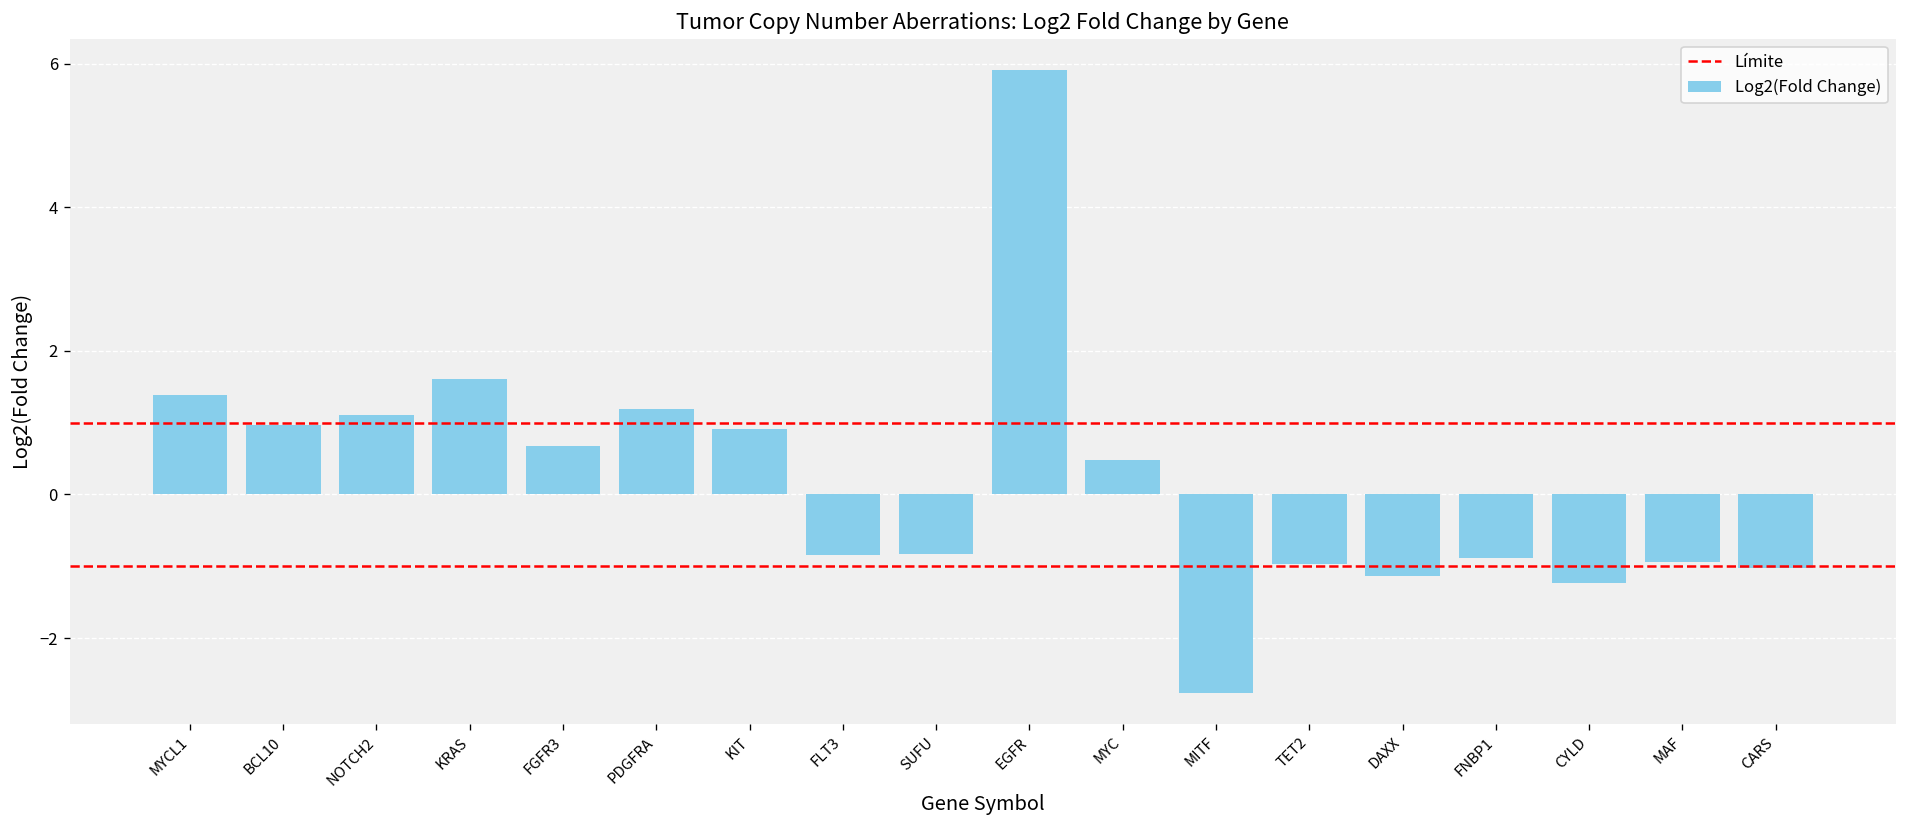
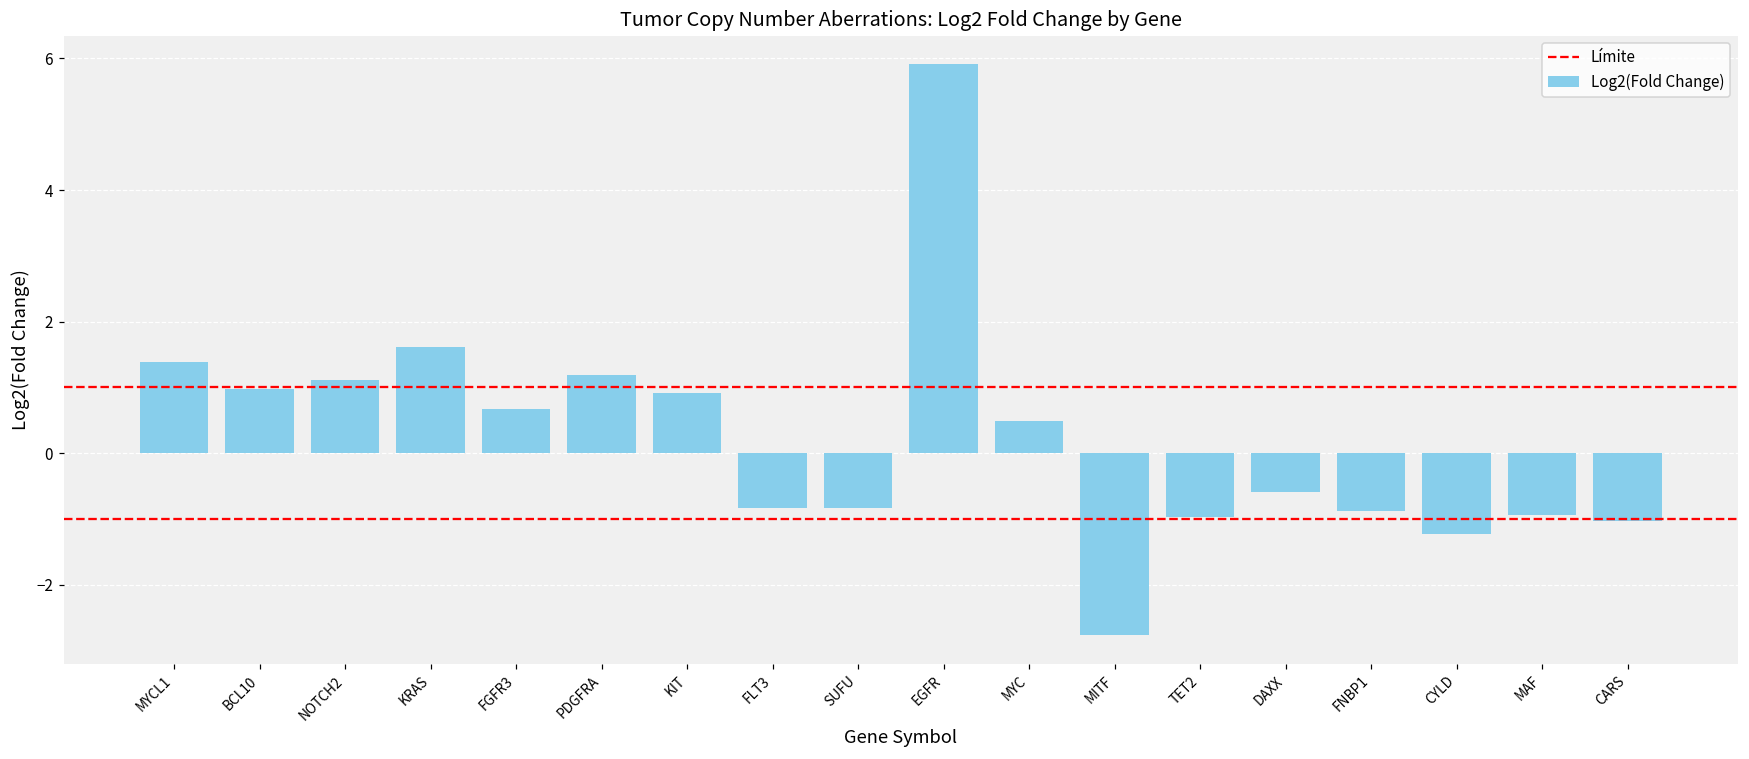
  {
    "MYCL1": 1.4,
    "BCL10": 1.0,
    "NOTCH2": 1.1,
    "KRAS": 1.6,
    "FGFR3": 0.7,
    "PDGFRA": 1.2,
    "KIT": 0.9,
    "FLT3": -0.8,
    "SUFU": -0.8,
    "EGFR": 5.9,
    "MYC": 0.5,
    "MITF": -2.8,
    "TET2": -1.0,
-   "DAXX": -1.1,
+   "DAXX": -0.6,
    "FNBP1": -0.9,
    "CYLD": -1.2,
    "MAF": -0.9,
    "CARS": -1.0
  }
